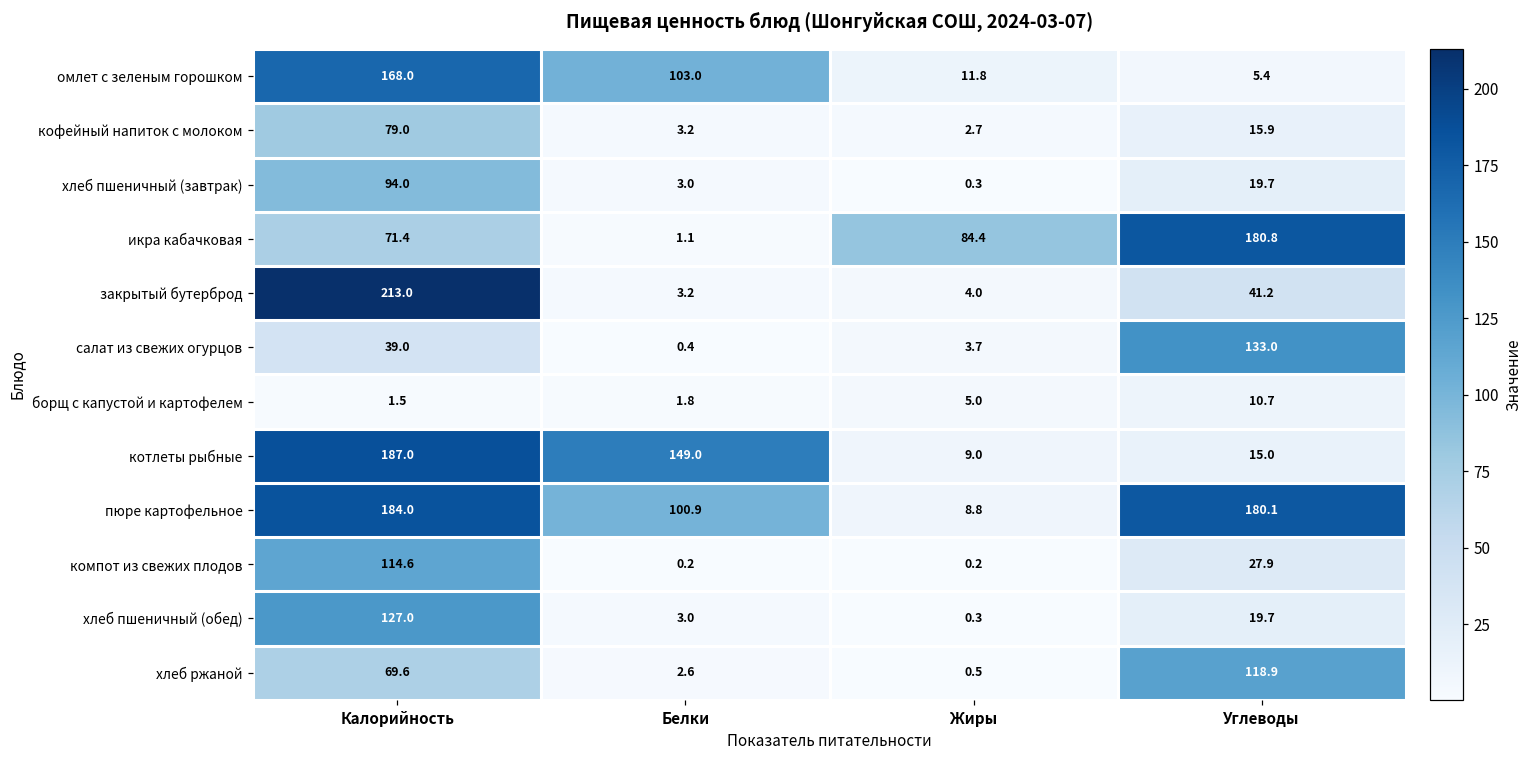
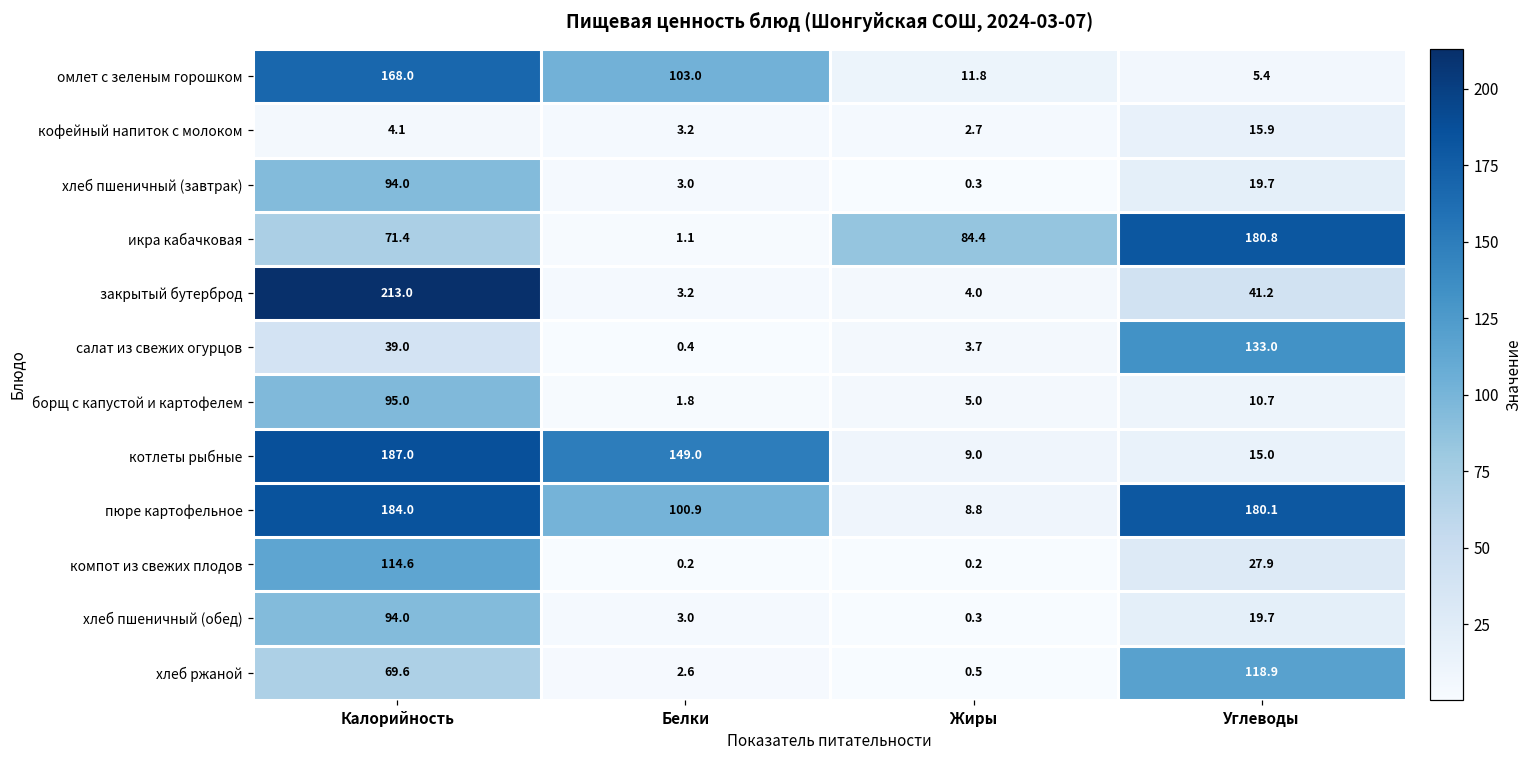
  {
    "омлет с зеленым горошком": {
      "Калорийность": 168.0,
      "Белки": 103.0,
      "Жиры": 11.8,
      "Углеводы": 5.4
    },
    "кофейный напиток с молоком": {
-     "Калорийность": 79.0,
+     "Калорийность": 4.1,
      "Белки": 3.2,
      "Жиры": 2.7,
      "Углеводы": 15.9
    },
    "хлеб пшеничный (завтрак)": {
      "Калорийность": 94.0,
      "Белки": 3.0,
      "Жиры": 0.3,
      "Углеводы": 19.7
    },
    "икра кабачковая": {
      "Калорийность": 71.4,
      "Белки": 1.1,
      "Жиры": 84.4,
      "Углеводы": 180.8
    },
    "закрытый бутерброд": {
      "Калорийность": 213.0,
      "Белки": 3.2,
      "Жиры": 4.0,
      "Углеводы": 41.2
    },
    "салат из свежих огурцов": {
      "Калорийность": 39.0,
      "Белки": 0.4,
      "Жиры": 3.7,
      "Углеводы": 133.0
    },
    "борщ с капустой и картофелем": {
-     "Калорийность": 1.5,
+     "Калорийность": 95.0,
      "Белки": 1.8,
      "Жиры": 5.0,
      "Углеводы": 10.7
    },
    "котлеты рыбные": {
      "Калорийность": 187.0,
      "Белки": 149.0,
      "Жиры": 9.0,
      "Углеводы": 15.0
    },
    "пюре картофельное": {
      "Калорийность": 184.0,
      "Белки": 100.9,
      "Жиры": 8.8,
      "Углеводы": 180.1
    },
    "компот из свежих плодов": {
      "Калорийность": 114.6,
      "Белки": 0.2,
      "Жиры": 0.2,
      "Углеводы": 27.9
    },
    "хлеб пшеничный (обед)": {
-     "Калорийность": 127.0,
+     "Калорийность": 94.0,
      "Белки": 3.0,
      "Жиры": 0.3,
      "Углеводы": 19.7
    },
    "хлеб ржаной": {
      "Калорийность": 69.6,
      "Белки": 2.6,
      "Жиры": 0.5,
      "Углеводы": 118.9
    }
  }
